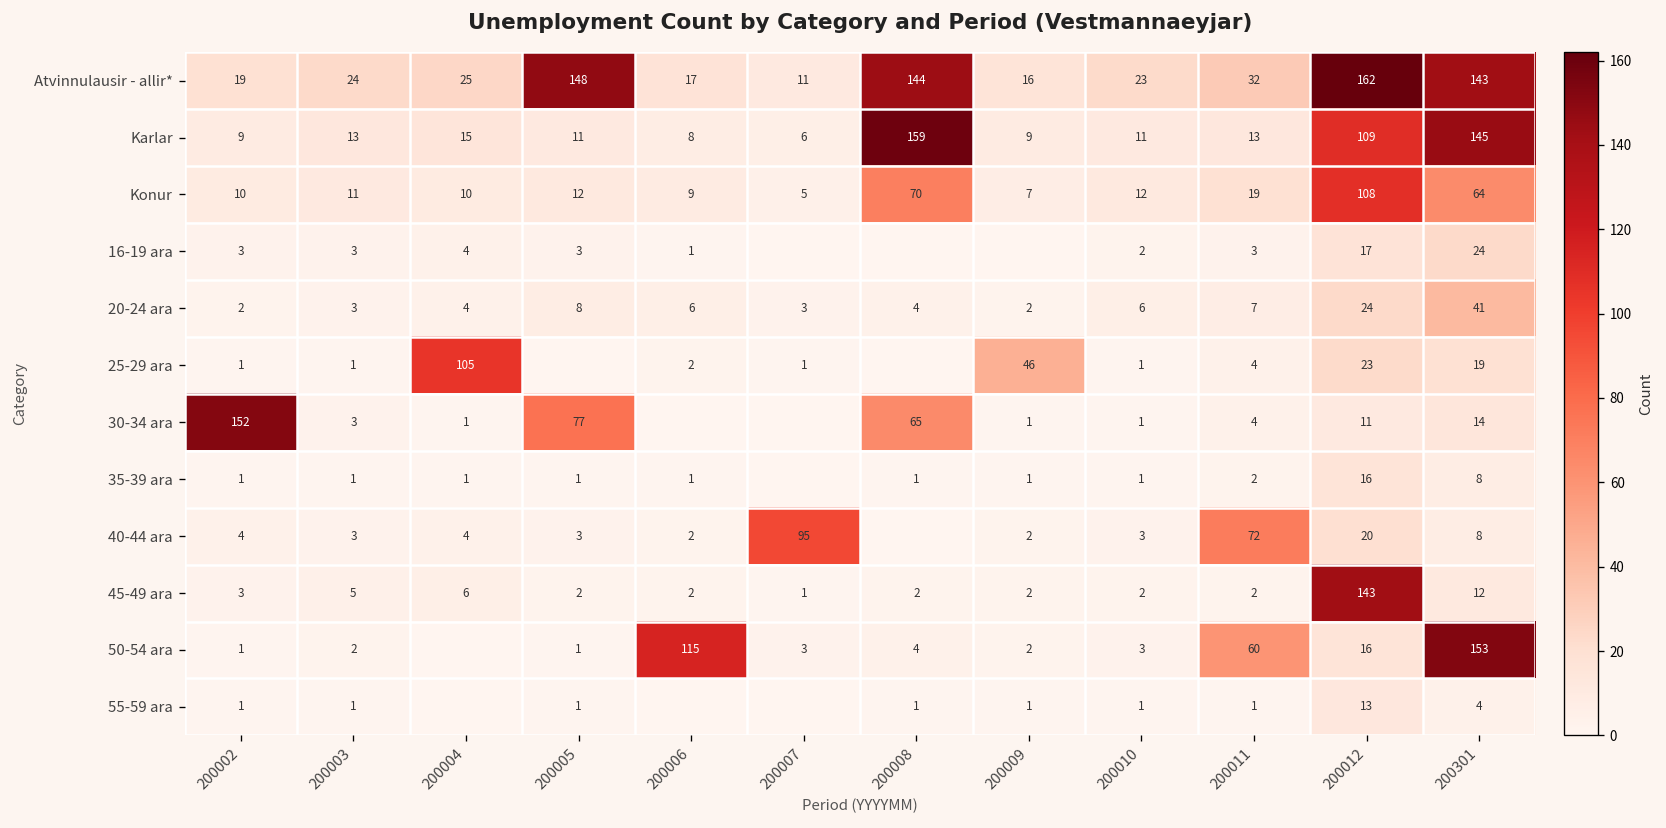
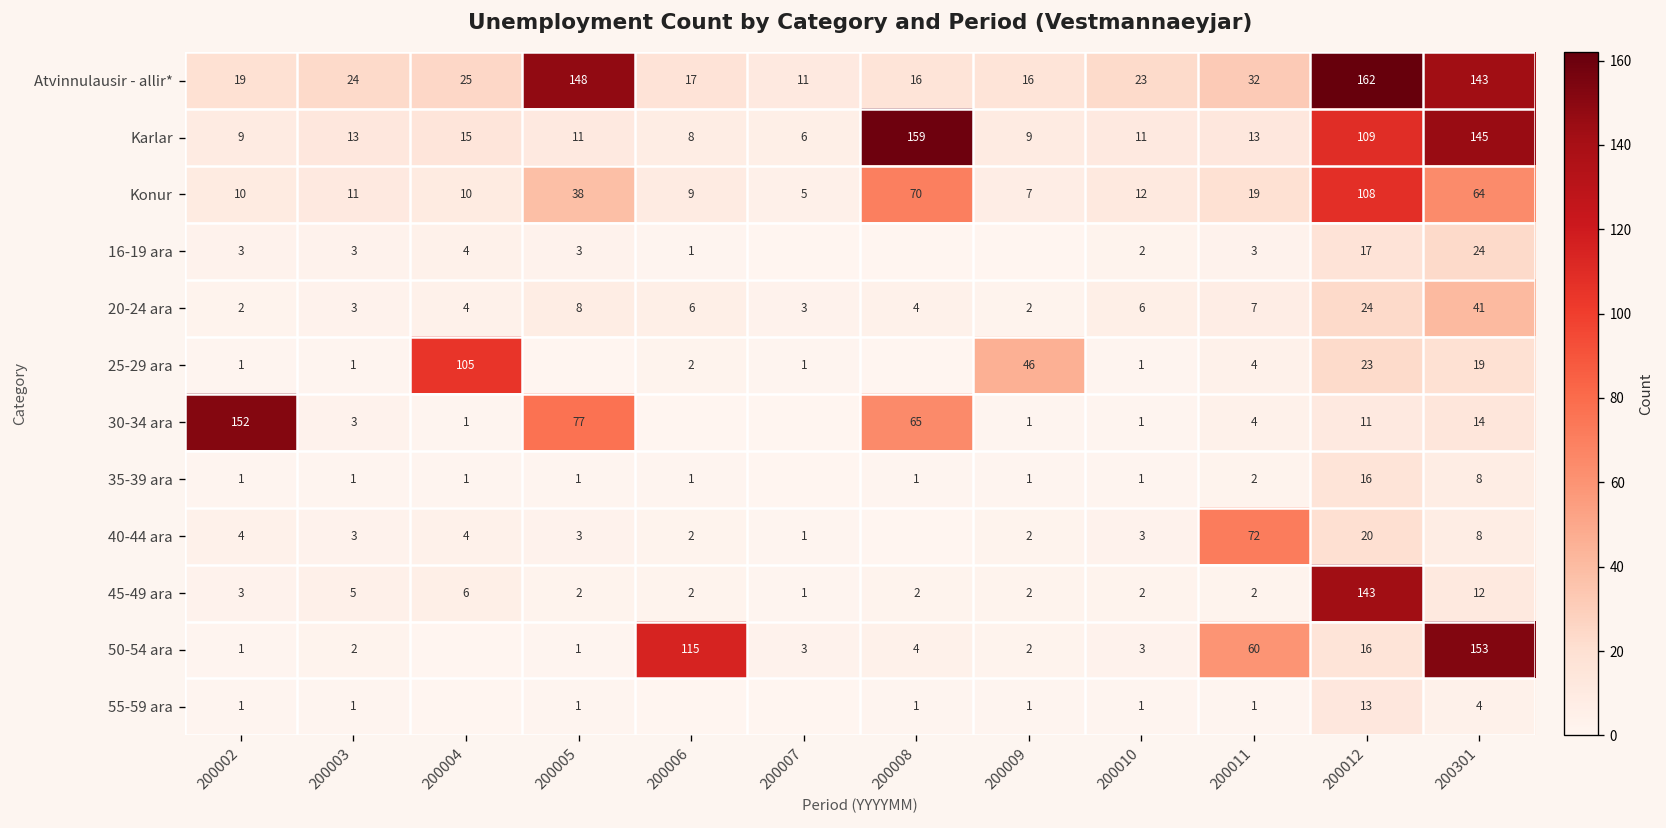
  {
    "Atvinnulausir - allir*": {
      "200002": 19,
      "200003": 24,
      "200004": 25,
      "200005": 148,
      "200006": 17,
      "200007": 11,
-     "200008": 144,
+     "200008": 16,
      "200009": 16,
      "200010": 23,
      "200011": 32,
      "200012": 162,
      "200301": 143
    },
    "Karlar": {
      "200002": 9,
      "200003": 13,
      "200004": 15,
      "200005": 11,
      "200006": 8,
      "200007": 6,
      "200008": 159,
      "200009": 9,
      "200010": 11,
      "200011": 13,
      "200012": 109,
      "200301": 145
    },
    "Konur": {
      "200002": 10,
      "200003": 11,
      "200004": 10,
-     "200005": 12,
+     "200005": 38,
      "200006": 9,
      "200007": 5,
      "200008": 70,
      "200009": 7,
      "200010": 12,
      "200011": 19,
      "200012": 108,
      "200301": 64
    },
    "16-19 ara": {
      "200002": 3,
      "200003": 3,
      "200004": 4,
      "200005": 3,
      "200006": 1,
      "200010": 2,
      "200011": 3,
      "200012": 17,
      "200301": 24
    },
    "20-24 ara": {
      "200002": 2,
      "200003": 3,
      "200004": 4,
      "200005": 8,
      "200006": 6,
      "200007": 3,
      "200008": 4,
      "200009": 2,
      "200010": 6,
      "200011": 7,
      "200012": 24,
      "200301": 41
    },
    "25-29 ara": {
      "200002": 1,
      "200003": 1,
      "200004": 105,
      "200006": 2,
      "200007": 1,
      "200009": 46,
      "200010": 1,
      "200011": 4,
      "200012": 23,
      "200301": 19
    },
    "30-34 ara": {
      "200002": 152,
      "200003": 3,
      "200004": 1,
      "200005": 77,
      "200008": 65,
      "200009": 1,
      "200010": 1,
      "200011": 4,
      "200012": 11,
      "200301": 14
    },
    "35-39 ara": {
      "200002": 1,
      "200003": 1,
      "200004": 1,
      "200005": 1,
      "200006": 1,
      "200008": 1,
      "200009": 1,
      "200010": 1,
      "200011": 2,
      "200012": 16,
      "200301": 8
    },
    "40-44 ara": {
      "200002": 4,
      "200003": 3,
      "200004": 4,
      "200005": 3,
      "200006": 2,
-     "200007": 95,
+     "200007": 1,
      "200009": 2,
      "200010": 3,
      "200011": 72,
      "200012": 20,
      "200301": 8
    },
    "45-49 ara": {
      "200002": 3,
      "200003": 5,
      "200004": 6,
      "200005": 2,
      "200006": 2,
      "200007": 1,
      "200008": 2,
      "200009": 2,
      "200010": 2,
      "200011": 2,
      "200012": 143,
      "200301": 12
    },
    "50-54 ara": {
      "200002": 1,
      "200003": 2,
      "200005": 1,
      "200006": 115,
      "200007": 3,
      "200008": 4,
      "200009": 2,
      "200010": 3,
      "200011": 60,
      "200012": 16,
      "200301": 153
    },
    "55-59 ara": {
      "200002": 1,
      "200003": 1,
      "200005": 1,
      "200008": 1,
      "200009": 1,
      "200010": 1,
      "200011": 1,
      "200012": 13,
      "200301": 4
    }
  }
